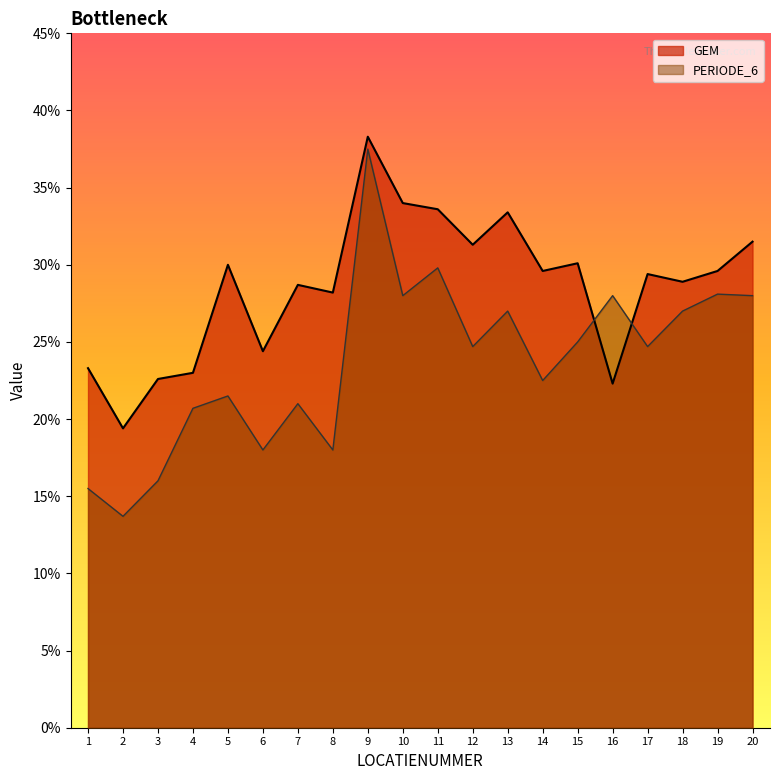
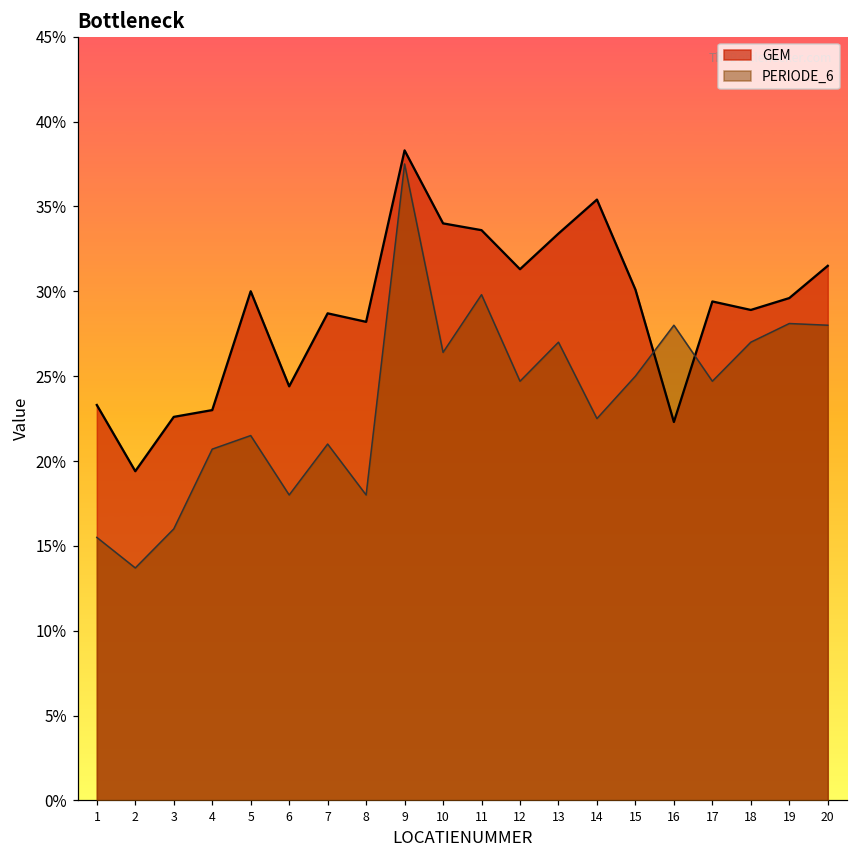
  {
    "GEM": {
      "1": "23.3%",
      "2": "19.4%",
      "3": "22.6%",
      "4": "23.0%",
      "5": "30.0%",
      "6": "24.4%",
      "7": "28.7%",
      "8": "28.2%",
      "9": "38.3%",
      "10": "34.0%",
      "11": "33.6%",
      "12": "31.3%",
      "13": "33.4%",
-     "14": "29.6%",
+     "14": "35.4%",
      "15": "30.1%",
      "16": "22.3%",
      "17": "29.4%",
      "18": "28.9%",
      "19": "29.6%",
      "20": "31.5%"
    },
    "PERIODE_6": {
      "1": "15.5%",
      "2": "13.7%",
      "3": "16.0%",
      "4": "20.7%",
      "5": "21.5%",
      "6": "18.0%",
      "7": "21.0%",
      "8": "18.0%",
      "9": "37.5%",
-     "10": "28.0%",
+     "10": "26.4%",
      "11": "29.8%",
      "12": "24.7%",
      "13": "27.0%",
      "14": "22.5%",
      "15": "25.0%",
      "16": "28.0%",
      "17": "24.7%",
      "18": "27.0%",
      "19": "28.1%",
      "20": "28.0%"
    }
  }
